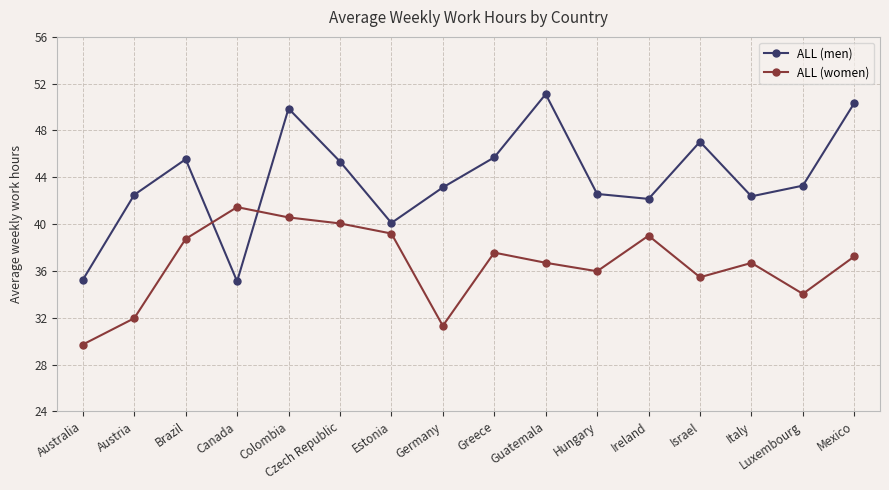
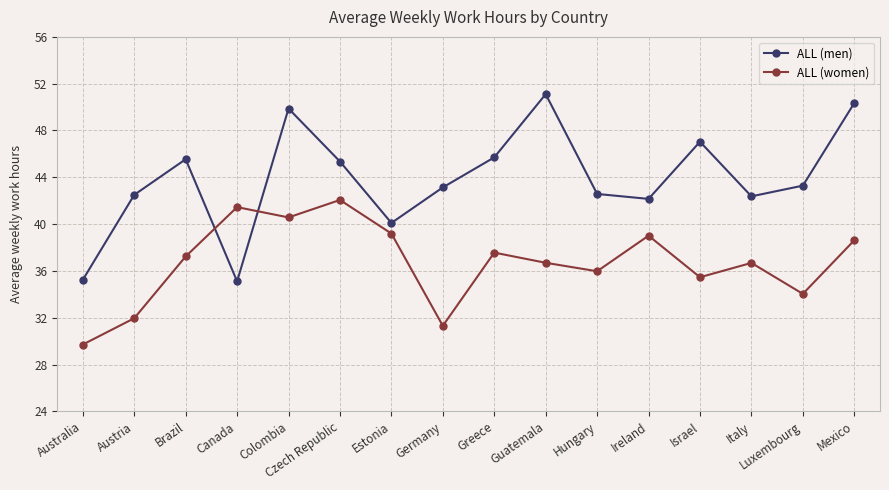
  {
    "ALL (men)": {
      "Australia": 35.2,
      "Austria": 42.5,
      "Brazil": 45.5,
      "Canada": 35.1,
      "Colombia": 49.9,
      "Czech Republic": 45.3,
      "Estonia": 40.1,
      "Germany": 43.1,
      "Greece": 45.7,
      "Guatemala": 51.1,
      "Hungary": 42.6,
      "Ireland": 42.2,
      "Israel": 47.0,
      "Italy": 42.4,
      "Luxembourg": 43.3,
      "Mexico": 50.3
    },
    "ALL (women)": {
      "Australia": 29.7,
      "Austria": 32.0,
-     "Brazil": 38.7,
+     "Brazil": 37.2,
      "Canada": 41.5,
      "Colombia": 40.6,
-     "Czech Republic": 40.1,
+     "Czech Republic": 42.1,
      "Estonia": 39.2,
      "Germany": 31.3,
      "Greece": 37.6,
      "Guatemala": 36.7,
      "Hungary": 36.0,
      "Ireland": 39.0,
      "Israel": 35.5,
      "Italy": 36.7,
      "Luxembourg": 34.0,
-     "Mexico": 37.2
+     "Mexico": 38.6
    }
  }
